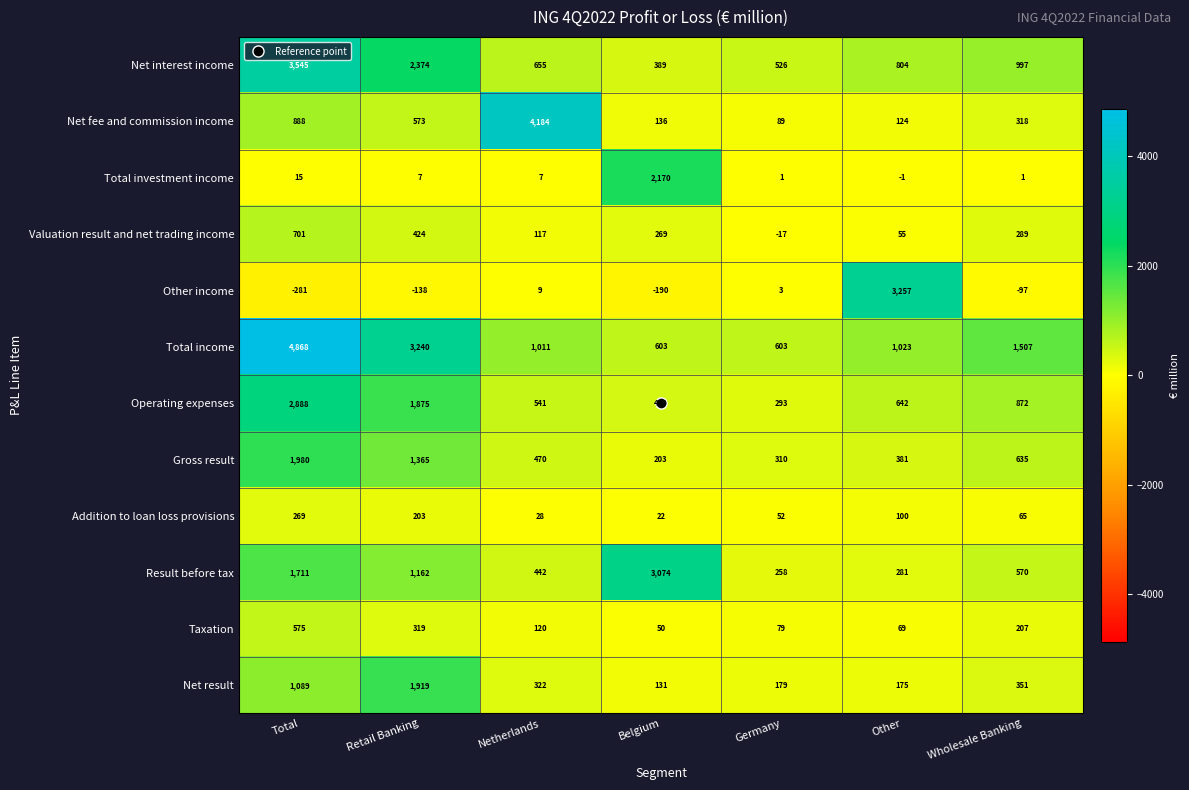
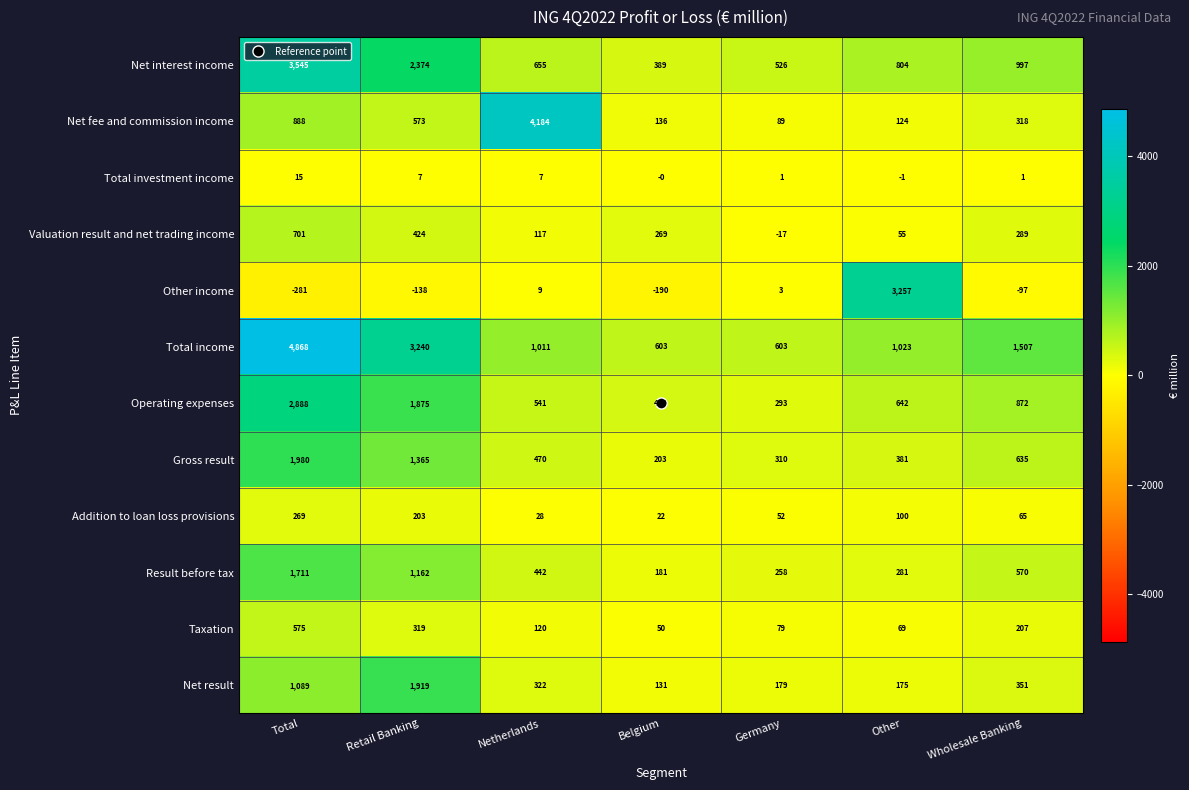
  {
    "Net interest income": {
      "Total": "3,545",
      "Retail Banking": "2,374",
      "Netherlands": "655",
      "Belgium": "389",
      "Germany": "526",
      "Other": "804",
      "Wholesale Banking": "997"
    },
    "Net fee and commission income": {
      "Total": "888",
      "Retail Banking": "573",
      "Netherlands": "4,184",
      "Belgium": "136",
      "Germany": "89",
      "Other": "124",
      "Wholesale Banking": "318"
    },
    "Total investment income": {
      "Total": "15",
      "Retail Banking": "7",
      "Netherlands": "7",
-     "Belgium": "2,170",
+     "Belgium": "-0",
      "Germany": "1",
      "Other": "-1",
      "Wholesale Banking": "1"
    },
    "Valuation result and net trading income": {
      "Total": "701",
      "Retail Banking": "424",
      "Netherlands": "117",
      "Belgium": "269",
      "Germany": "-17",
      "Other": "55",
      "Wholesale Banking": "289"
    },
    "Other income": {
      "Total": "-281",
      "Retail Banking": "-138",
      "Netherlands": "9",
      "Belgium": "-190",
      "Germany": "3",
      "Other": "3,257",
      "Wholesale Banking": "-97"
    },
    "Total income": {
      "Total": "4,868",
      "Retail Banking": "3,240",
      "Netherlands": "1,011",
      "Belgium": "603",
      "Germany": "603",
      "Other": "1,023",
      "Wholesale Banking": "1,507"
    },
    "Operating expenses": {
      "Total": "2,888",
      "Retail Banking": "1,875",
      "Netherlands": "541",
      "Germany": "293",
      "Other": "642",
      "Wholesale Banking": "872"
    },
    "Gross result": {
      "Total": "1,980",
      "Retail Banking": "1,365",
      "Netherlands": "470",
      "Belgium": "203",
      "Germany": "310",
      "Other": "381",
      "Wholesale Banking": "635"
    },
    "Addition to loan loss provisions": {
      "Total": "269",
      "Retail Banking": "203",
      "Netherlands": "28",
      "Belgium": "22",
      "Germany": "52",
      "Other": "100",
      "Wholesale Banking": "65"
    },
    "Result before tax": {
      "Total": "1,711",
      "Retail Banking": "1,162",
      "Netherlands": "442",
-     "Belgium": "3,074",
+     "Belgium": "181",
      "Germany": "258",
      "Other": "281",
      "Wholesale Banking": "570"
    },
    "Taxation": {
      "Total": "575",
      "Retail Banking": "319",
      "Netherlands": "120",
      "Belgium": "50",
      "Germany": "79",
      "Other": "69",
      "Wholesale Banking": "207"
    },
    "Net result": {
      "Total": "1,089",
      "Retail Banking": "1,919",
      "Netherlands": "322",
      "Belgium": "131",
      "Germany": "179",
      "Other": "175",
      "Wholesale Banking": "351"
    }
  }
